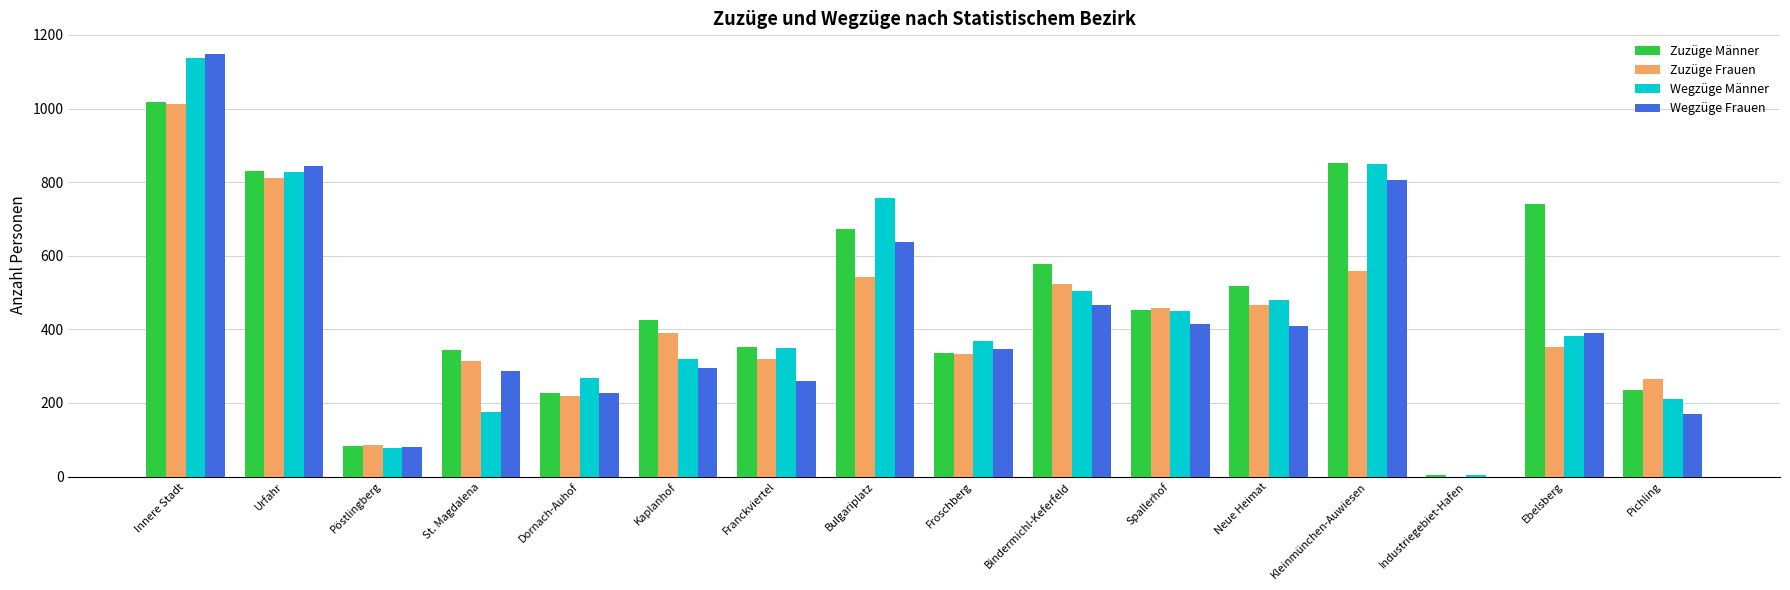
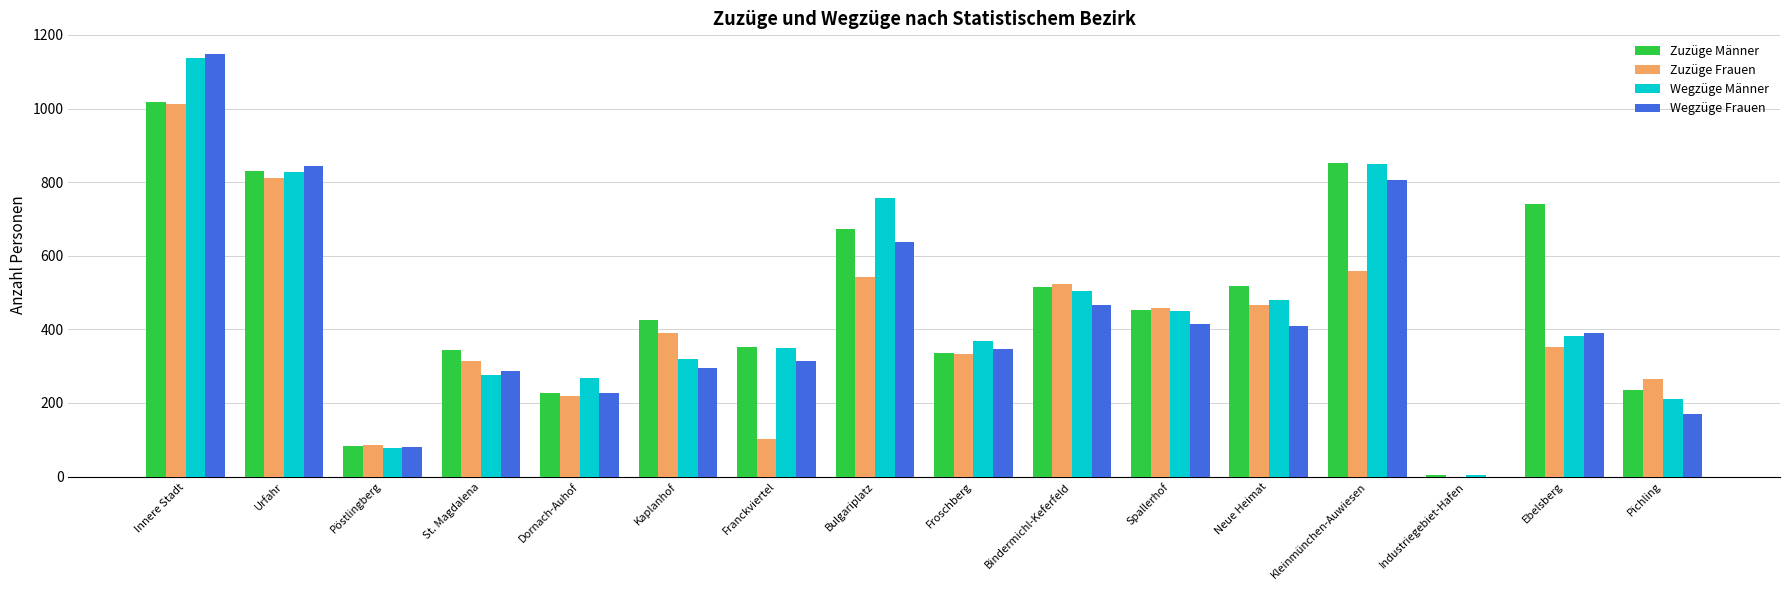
  {
    "Zuzüge Männer": {
      "Innere Stadt": 1020,
      "Urfahr": 830,
      "Pöstlingberg": 80,
      "St. Magdalena": 340,
      "Dornach-Auhof": 230,
      "Kaplanhof": 430,
      "Franckviertel": 350,
      "Bulgariplatz": 670,
      "Froschberg": 340,
-     "Bindermichl-Keferfeld": 580,
+     "Bindermichl-Keferfeld": 520,
      "Spallerhof": 450,
      "Neue Heimat": 520,
      "Kleinmünchen-Auwiesen": 850,
      "Ebelsberg": 740,
      "Pichling": 240
    },
    "Zuzüge Frauen": {
      "Innere Stadt": 1010,
      "Urfahr": 810,
      "Pöstlingberg": 90,
      "St. Magdalena": 310,
      "Dornach-Auhof": 220,
      "Kaplanhof": 390,
-     "Franckviertel": 320,
+     "Franckviertel": 100,
      "Bulgariplatz": 540,
      "Froschberg": 330,
      "Bindermichl-Keferfeld": 520,
      "Spallerhof": 460,
      "Neue Heimat": 470,
      "Kleinmünchen-Auwiesen": 560,
      "Industriegebiet-Hafen": 0,
      "Ebelsberg": 350,
      "Pichling": 260
    },
    "Wegzüge Männer": {
      "Innere Stadt": 1140,
      "Urfahr": 830,
      "Pöstlingberg": 80,
-     "St. Magdalena": 180,
+     "St. Magdalena": 280,
      "Dornach-Auhof": 270,
      "Kaplanhof": 320,
      "Franckviertel": 350,
      "Bulgariplatz": 760,
      "Froschberg": 370,
      "Bindermichl-Keferfeld": 500,
      "Spallerhof": 450,
      "Neue Heimat": 480,
      "Kleinmünchen-Auwiesen": 850,
      "Ebelsberg": 380,
      "Pichling": 210
    },
    "Wegzüge Frauen": {
      "Innere Stadt": 1150,
      "Urfahr": 840,
      "Pöstlingberg": 80,
      "St. Magdalena": 290,
      "Dornach-Auhof": 230,
      "Kaplanhof": 300,
-     "Franckviertel": 260,
+     "Franckviertel": 320,
      "Bulgariplatz": 640,
      "Froschberg": 350,
      "Bindermichl-Keferfeld": 470,
      "Spallerhof": 420,
      "Neue Heimat": 410,
      "Kleinmünchen-Auwiesen": 810,
      "Industriegebiet-Hafen": 0,
      "Ebelsberg": 390,
      "Pichling": 170
    }
  }
